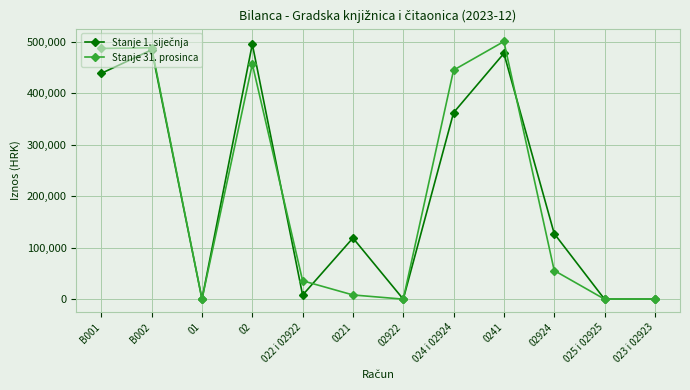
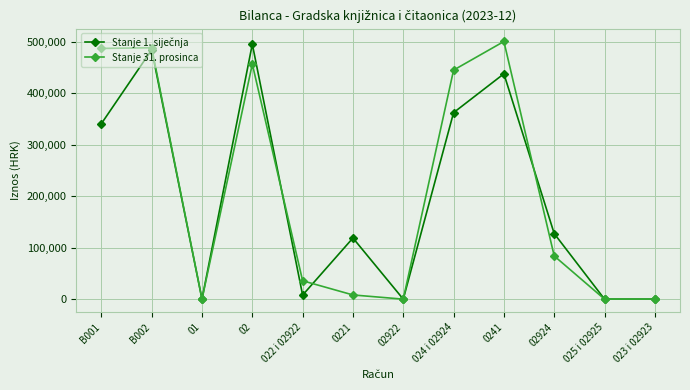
  {
    "Stanje 1. siječnja": {
-     "B001": "440,000",
+     "B001": "340,000",
      "02": "490,000",
      "022 i 02922": "10,000",
      "0221": "120,000",
      "024 i 02924": "360,000",
-     "0241": "480,000",
+     "0241": "440,000",
      "02924": "130,000"
    },
    "Stanje 31. prosinca": {
      "02": "460,000",
      "022 i 02922": "40,000",
      "0221": "10,000",
      "024 i 02924": "440,000",
      "0241": "500,000",
-     "02924": "60,000"
+     "02924": "80,000"
    }
  }
